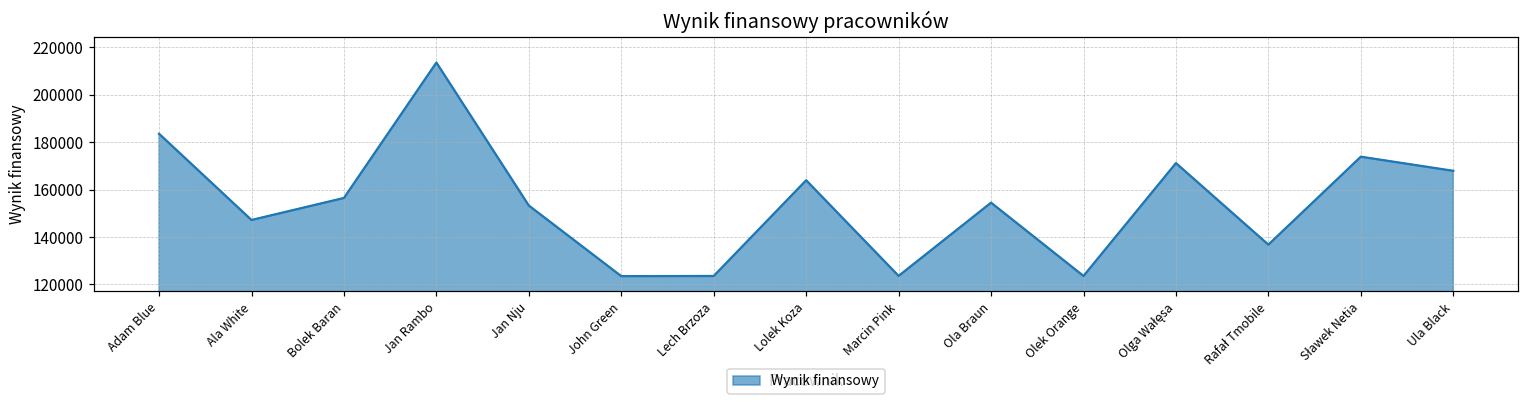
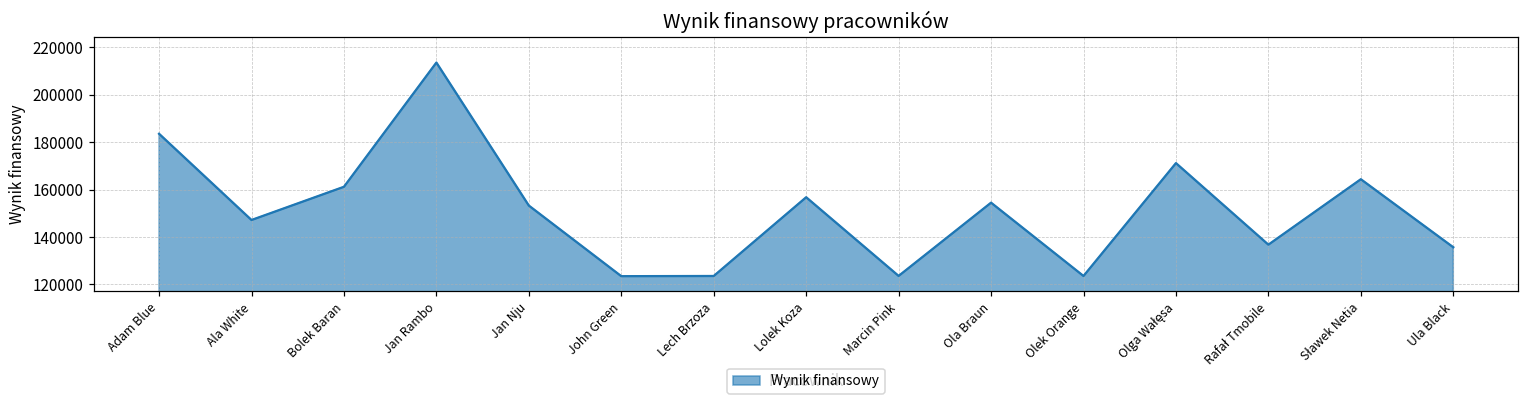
  {
    "Adam Blue": 184000,
    "Ala White": 147000,
-   "Bolek Baran": 156000,
+   "Bolek Baran": 161000,
    "Jan Rambo": 214000,
    "Jan Nju": 153000,
    "John Green": 123000,
    "Lech Brzoza": 124000,
-   "Lolek Koza": 164000,
+   "Lolek Koza": 157000,
    "Marcin Pink": 124000,
    "Ola Braun": 154000,
    "Olek Orange": 124000,
    "Olga Wałęsa": 171000,
    "Rafał Tmobile": 137000,
-   "Sławek Netia": 174000,
-   "Ula Black": 168000
+   "Sławek Netia": 164000,
+   "Ula Black": 136000
  }
